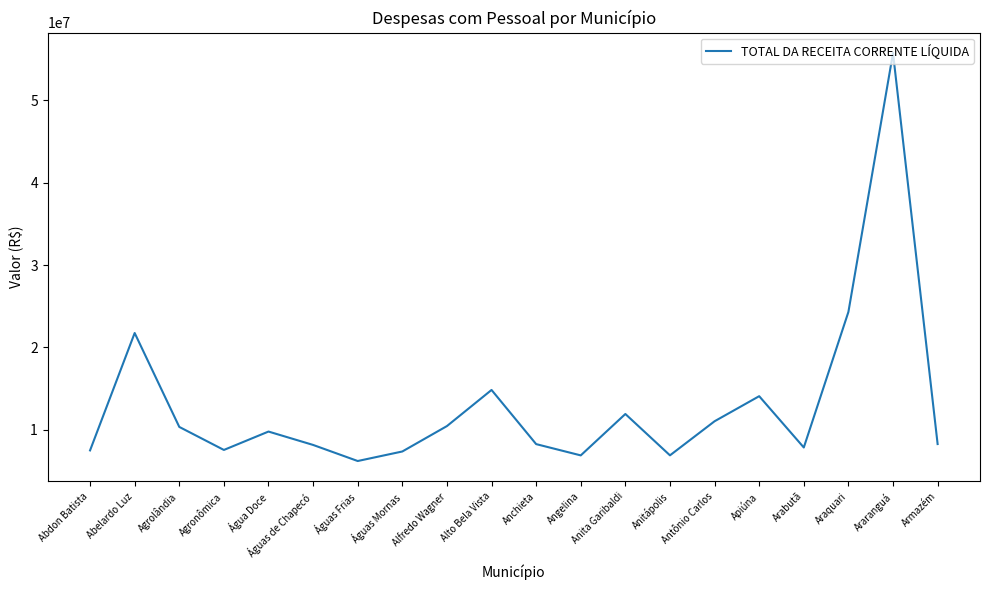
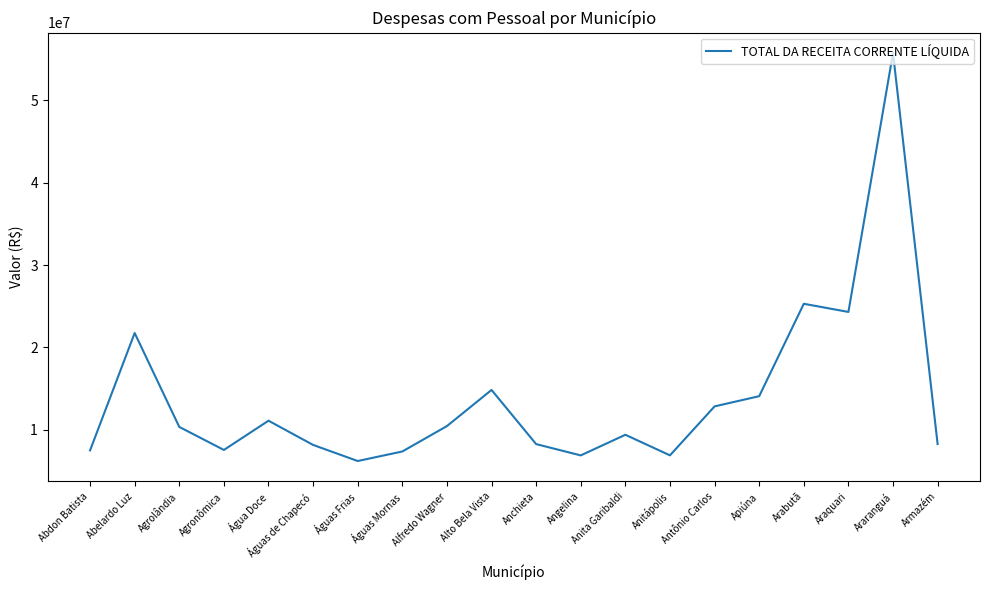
  {
    "Abdon Batista": 7000000,
    "Abelardo Luz": 22000000,
    "Agrolândia": 10000000,
    "Agronômica": 8000000,
-   "Água Doce": 10000000,
+   "Água Doce": 11000000,
    "Águas de Chapecó": 8000000,
    "Águas Frias": 6000000,
    "Águas Mornas": 7000000,
    "Alfredo Wagner": 10000000,
    "Alto Bela Vista": 15000000,
    "Anchieta": 8000000,
    "Angelina": 7000000,
-   "Anita Garibaldi": 12000000,
+   "Anita Garibaldi": 9000000,
    "Anitápolis": 7000000,
-   "Antônio Carlos": 11000000,
+   "Antônio Carlos": 13000000,
    "Apiúna": 14000000,
-   "Arabutã": 8000000,
+   "Arabutã": 25000000,
    "Araquari": 24000000,
    "Armazém": 8000000
  }
